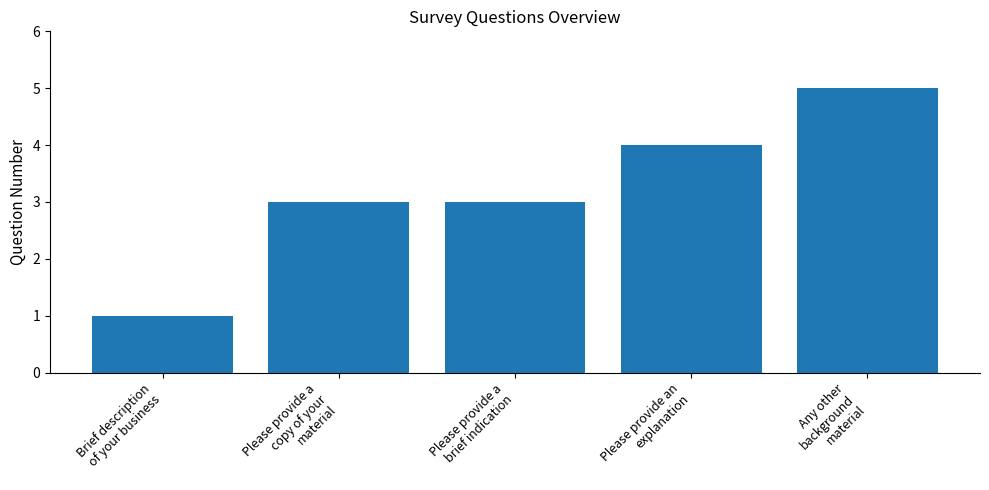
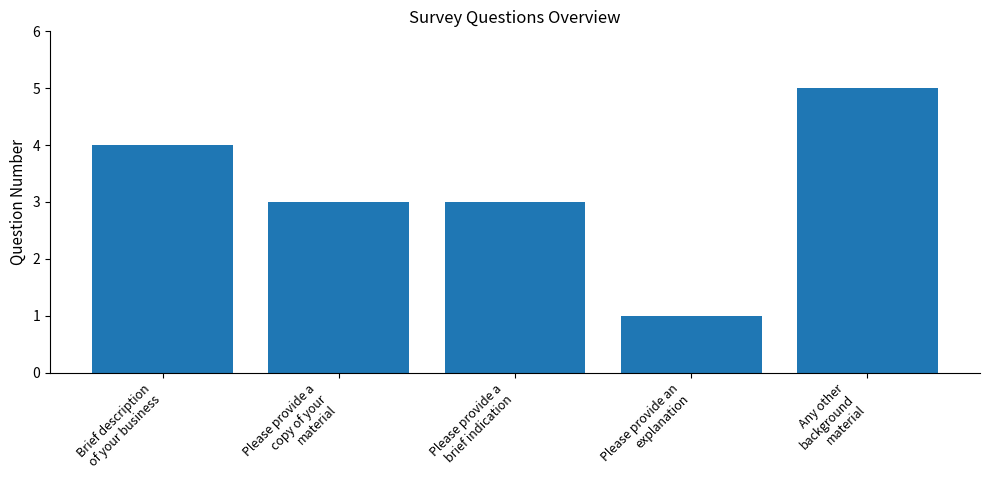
  {
-   "Brief description of your business": 1,
+   "Brief description of your business": 4,
    "Please provide a copy of your material": 3,
    "Please provide a brief indication": 3,
-   "Please provide an explanation": 4,
+   "Please provide an explanation": 1,
    "Any other background material": 5
  }
